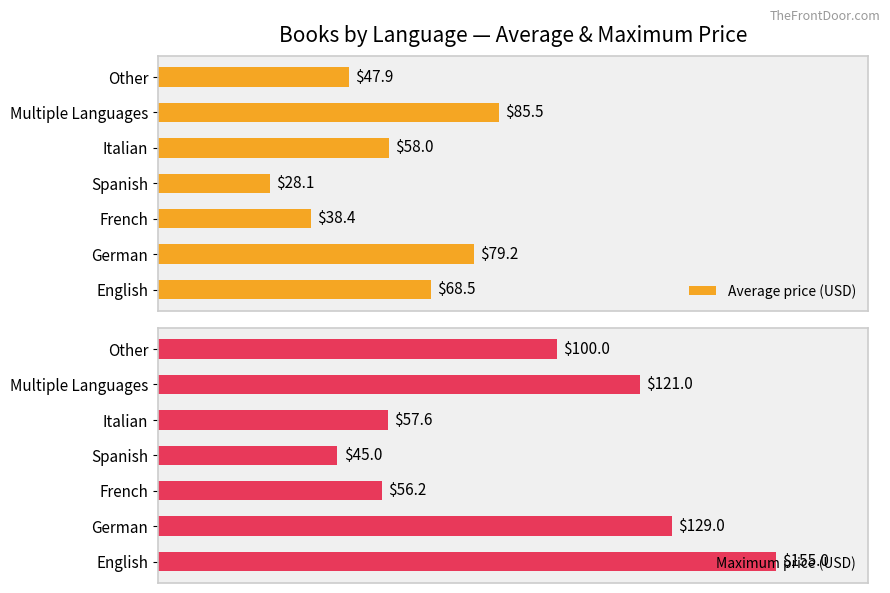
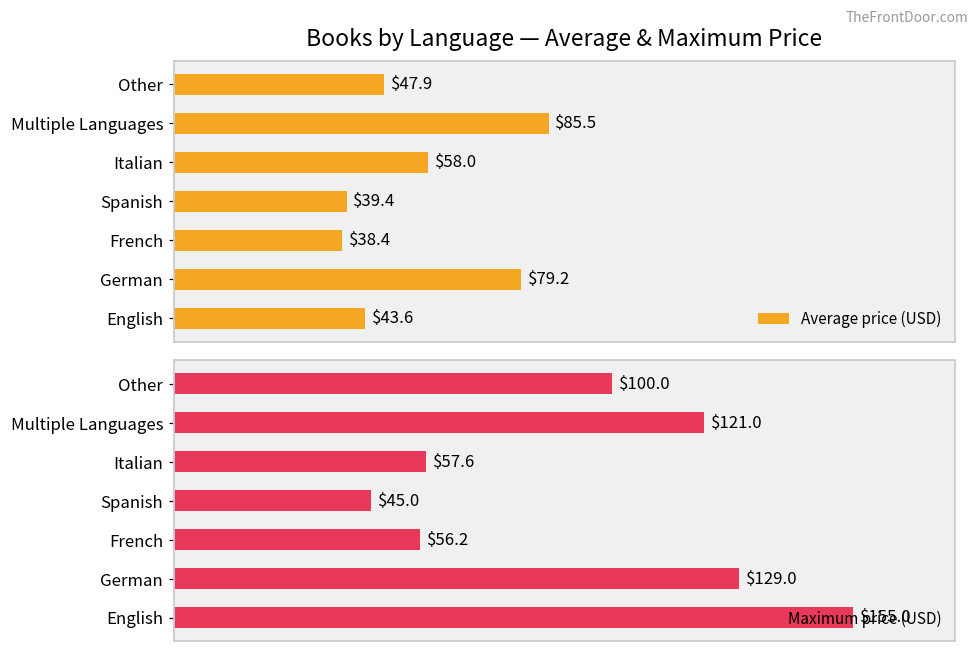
  {
    "Books by Language — Average & Maximum Price": {
      "Other": "$47.9",
      "Multiple Languages": "$85.5",
      "Italian": "$58.0",
-     "Spanish": "$28.1",
+     "Spanish": "$39.4",
      "French": "$38.4",
      "German": "$79.2",
-     "English": "$68.5"
+     "English": "$43.6"
    }
  }
